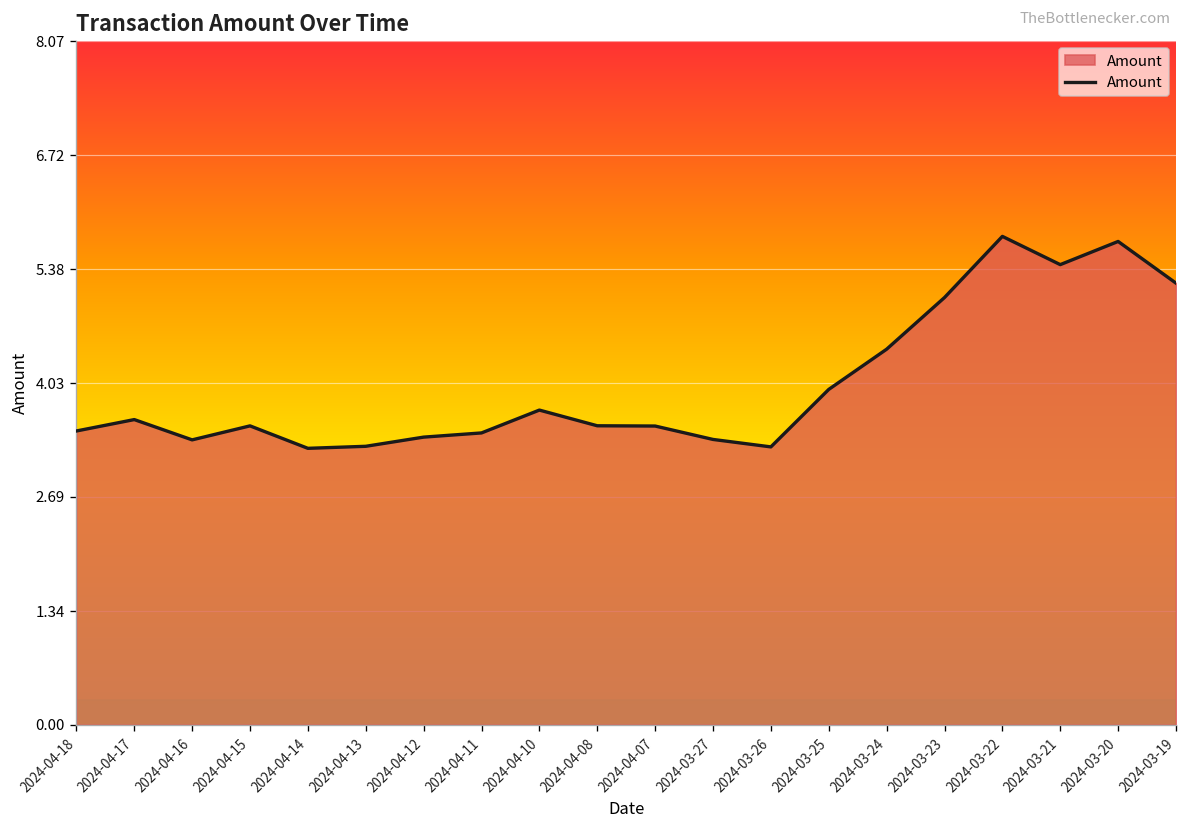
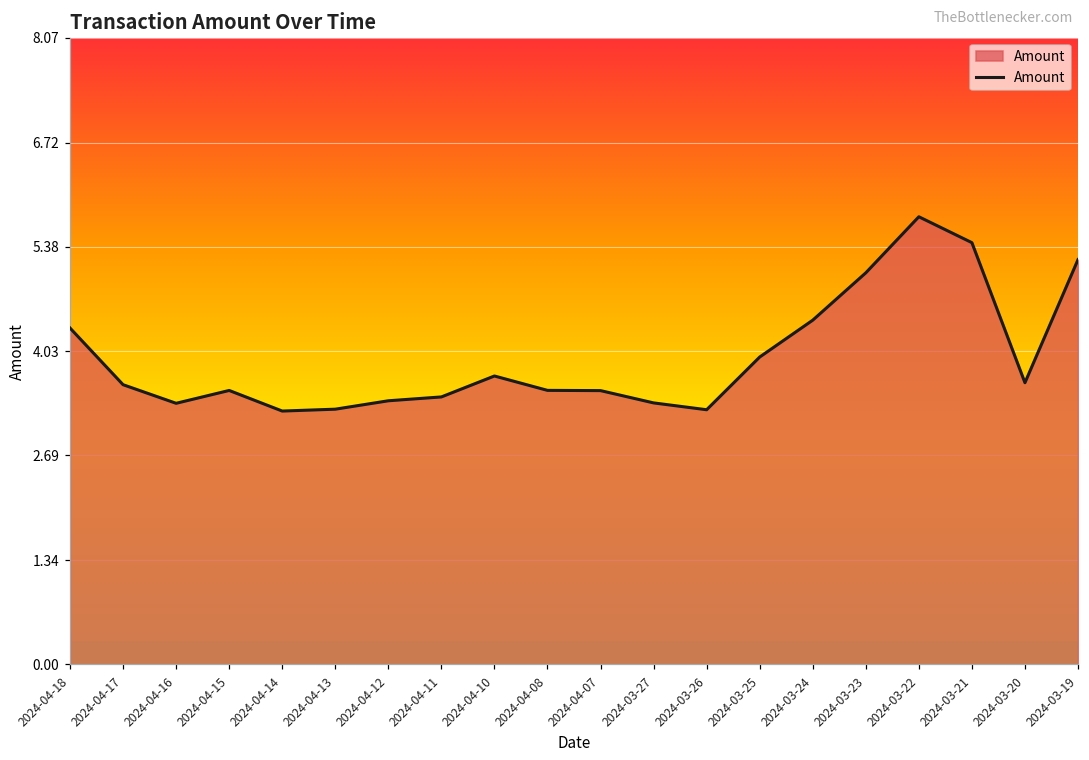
  {
-   "2024-04-18": 3.5,
+   "2024-04-18": 4.3,
    "2024-04-17": 3.6,
    "2024-04-16": 3.4,
    "2024-04-15": 3.5,
    "2024-04-14": 3.3,
    "2024-04-13": 3.3,
    "2024-04-12": 3.4,
    "2024-04-11": 3.4,
    "2024-04-10": 3.7,
    "2024-04-08": 3.5,
    "2024-04-07": 3.5,
    "2024-03-27": 3.4,
    "2024-03-26": 3.3,
    "2024-03-25": 4.0,
    "2024-03-24": 4.4,
    "2024-03-23": 5.0,
    "2024-03-22": 5.8,
    "2024-03-21": 5.4,
-   "2024-03-20": 5.7,
+   "2024-03-20": 3.6,
    "2024-03-19": 5.2
  }
